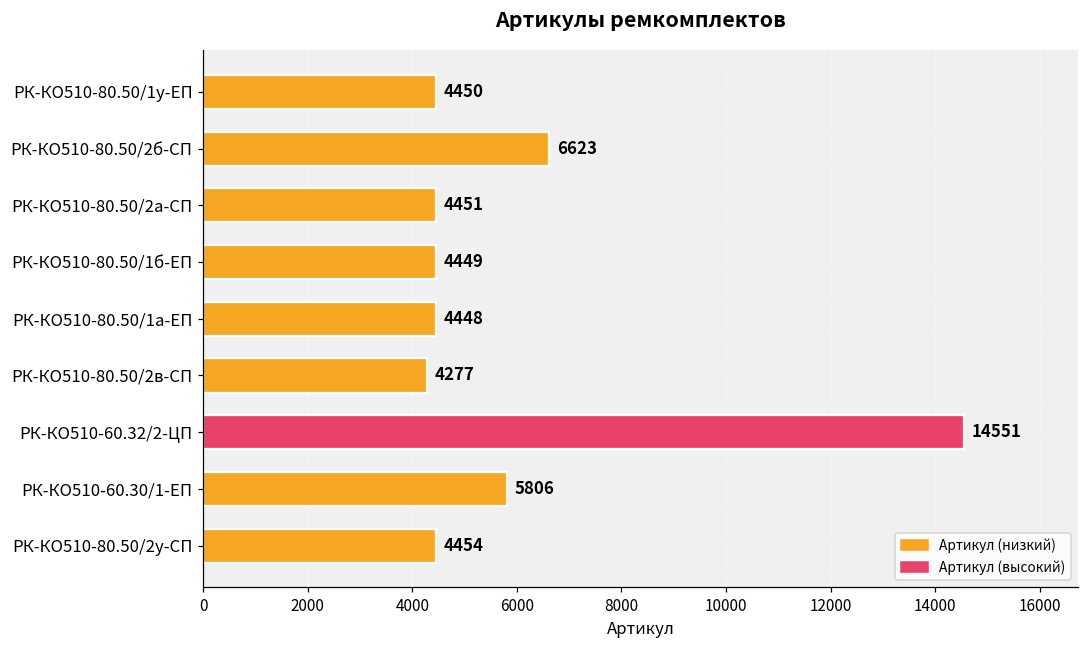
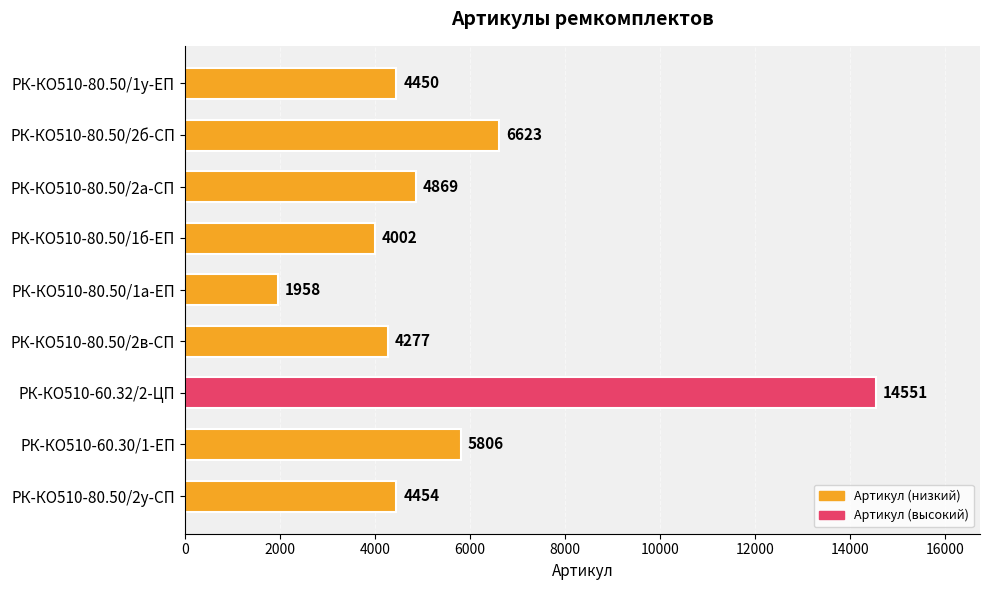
  {
    "РК-КО510-80.50/1у-ЕП": 4450,
    "РК-КО510-80.50/2б-СП": 6623,
-   "РК-КО510-80.50/2а-СП": 4451,
-   "РК-КО510-80.50/1б-ЕП": 4449,
-   "РК-КО510-80.50/1а-ЕП": 4448,
+   "РК-КО510-80.50/2а-СП": 4869,
+   "РК-КО510-80.50/1б-ЕП": 4002,
+   "РК-КО510-80.50/1а-ЕП": 1958,
    "РК-КО510-80.50/2в-СП": 4277,
    "РК-КО510-60.32/2-ЦП": 14551,
    "РК-КО510-60.30/1-ЕП": 5806,
    "РК-КО510-80.50/2у-СП": 4454
  }
